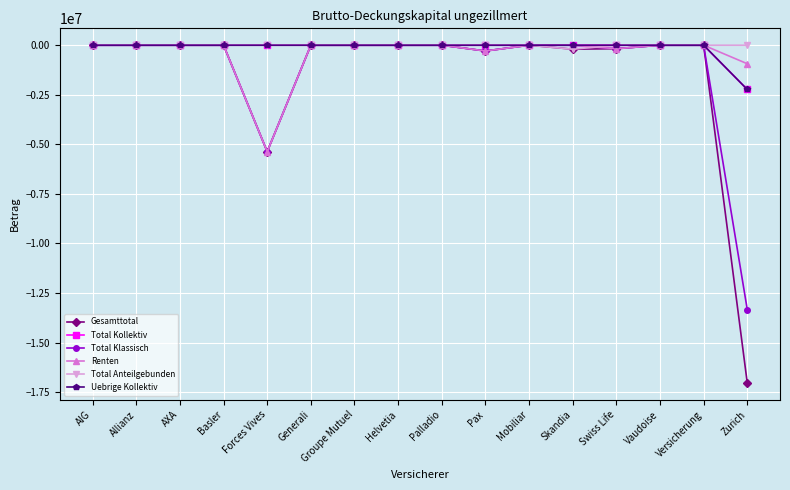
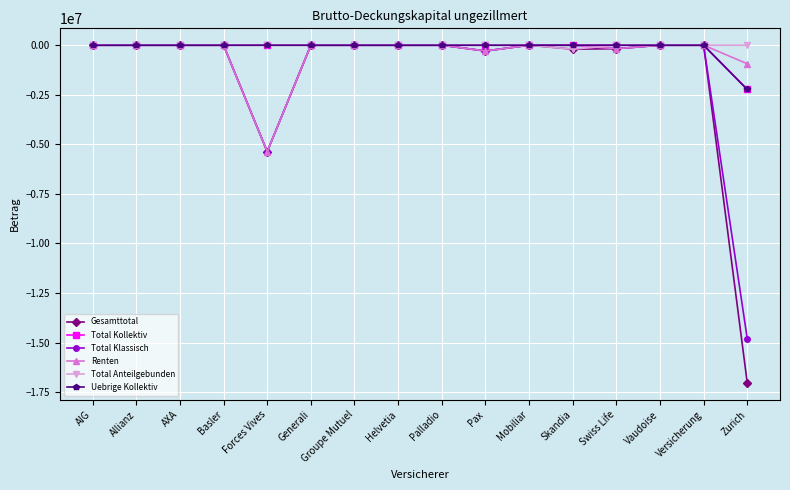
  {
    "Total Klassisch": {
-     "Zurich": -13300000
+     "Zurich": -14800000
    }
  }
